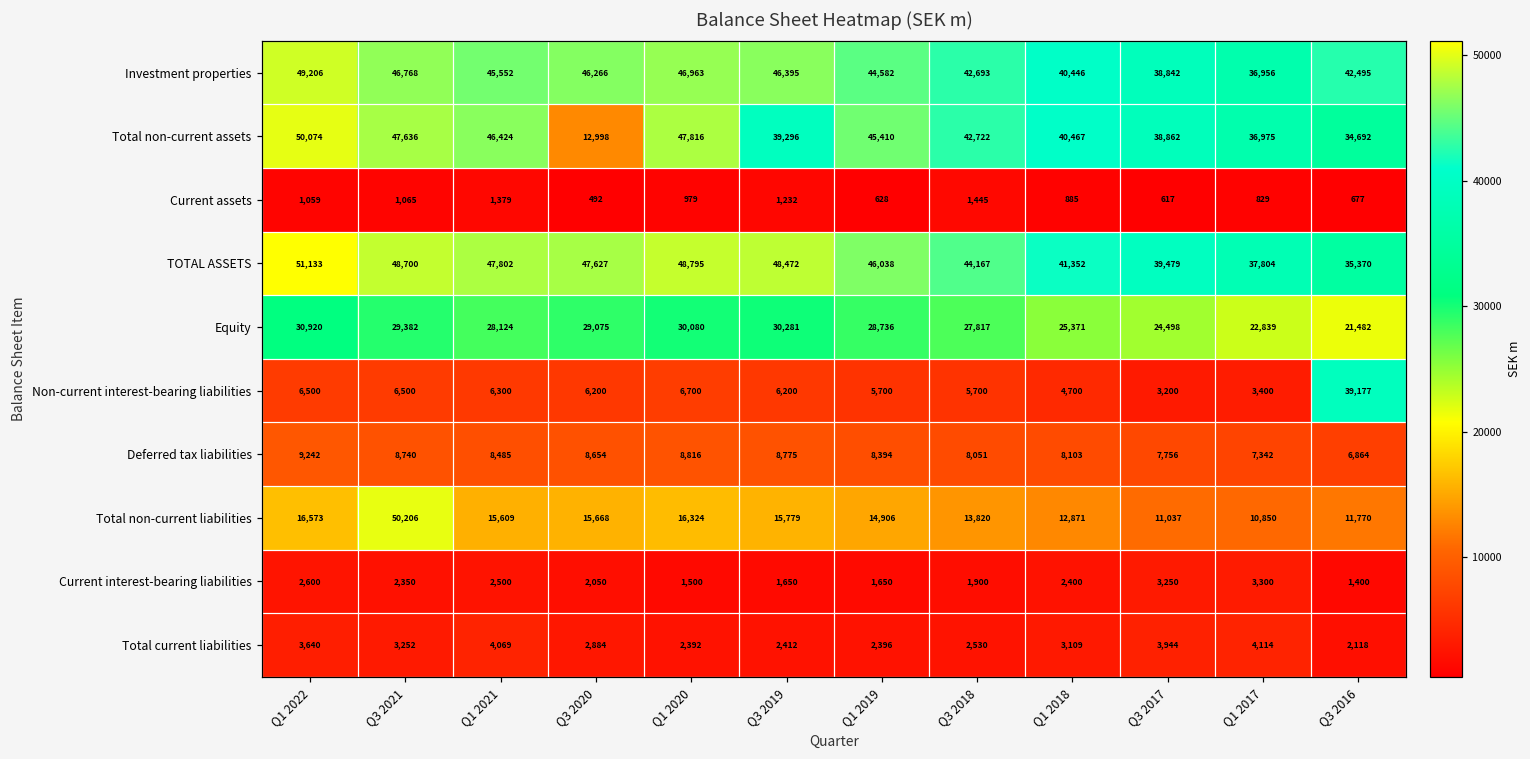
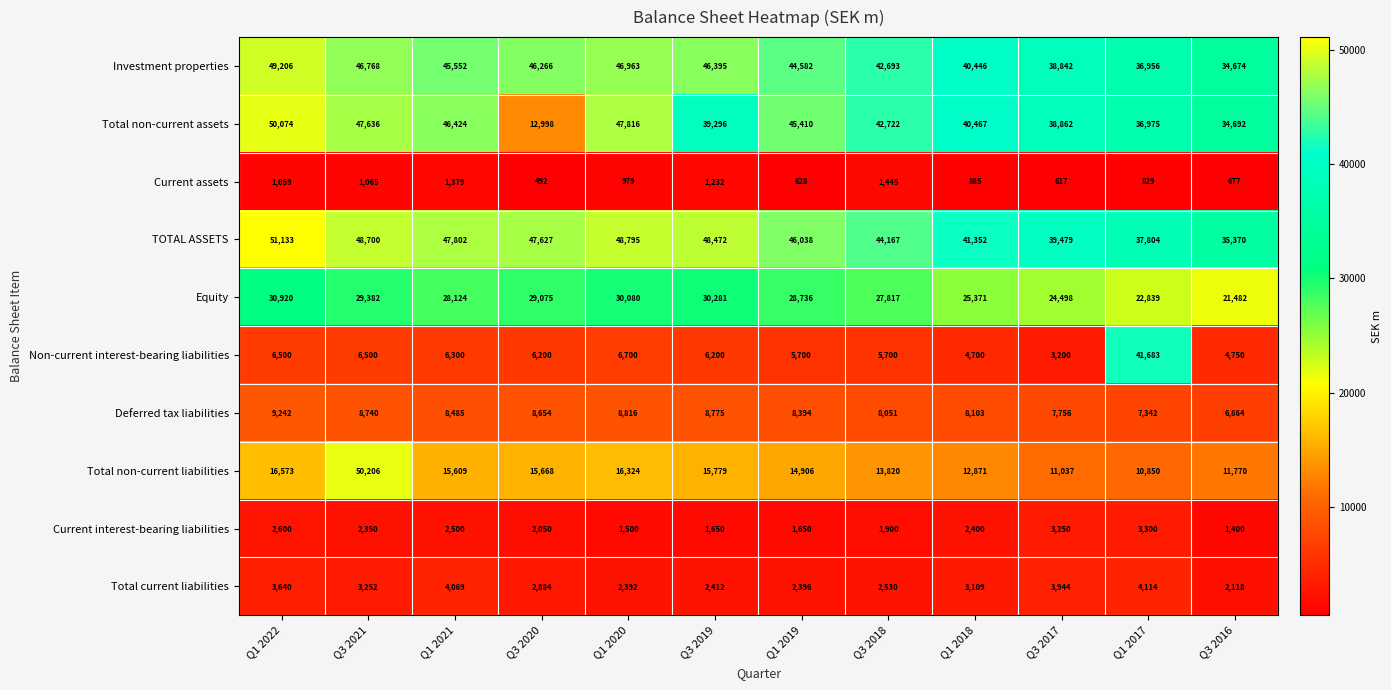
  {
    "Investment properties": {
      "Q1 2022": "49,206",
      "Q3 2021": "46,768",
      "Q1 2021": "45,552",
      "Q3 2020": "46,266",
      "Q1 2020": "46,963",
      "Q3 2019": "46,395",
      "Q1 2019": "44,582",
      "Q3 2018": "42,693",
      "Q1 2018": "40,446",
      "Q3 2017": "38,842",
      "Q1 2017": "36,956",
-     "Q3 2016": "42,495"
+     "Q3 2016": "34,674"
    },
    "Total non-current assets": {
      "Q1 2022": "50,074",
      "Q3 2021": "47,636",
      "Q1 2021": "46,424",
      "Q3 2020": "12,998",
      "Q1 2020": "47,816",
      "Q3 2019": "39,296",
      "Q1 2019": "45,410",
      "Q3 2018": "42,722",
      "Q1 2018": "40,467",
      "Q3 2017": "38,862",
      "Q1 2017": "36,975",
      "Q3 2016": "34,692"
    },
    "Current assets": {
      "Q1 2022": "1,059",
      "Q3 2021": "1,065",
      "Q1 2021": "1,379",
      "Q3 2020": "492",
      "Q1 2020": "979",
      "Q3 2019": "1,232",
      "Q1 2019": "628",
      "Q3 2018": "1,445",
      "Q1 2018": "885",
      "Q3 2017": "617",
      "Q1 2017": "829",
      "Q3 2016": "677"
    },
    "TOTAL ASSETS": {
      "Q1 2022": "51,133",
      "Q3 2021": "48,700",
      "Q1 2021": "47,802",
      "Q3 2020": "47,627",
      "Q1 2020": "48,795",
      "Q3 2019": "48,472",
      "Q1 2019": "46,038",
      "Q3 2018": "44,167",
      "Q1 2018": "41,352",
      "Q3 2017": "39,479",
      "Q1 2017": "37,804",
      "Q3 2016": "35,370"
    },
    "Equity": {
      "Q1 2022": "30,920",
      "Q3 2021": "29,382",
      "Q1 2021": "28,124",
      "Q3 2020": "29,075",
      "Q1 2020": "30,080",
      "Q3 2019": "30,281",
      "Q1 2019": "28,736",
      "Q3 2018": "27,817",
      "Q1 2018": "25,371",
      "Q3 2017": "24,498",
      "Q1 2017": "22,839",
      "Q3 2016": "21,482"
    },
    "Non-current interest-bearing liabilities": {
      "Q1 2022": "6,500",
      "Q3 2021": "6,500",
      "Q1 2021": "6,300",
      "Q3 2020": "6,200",
      "Q1 2020": "6,700",
      "Q3 2019": "6,200",
      "Q1 2019": "5,700",
      "Q3 2018": "5,700",
      "Q1 2018": "4,700",
      "Q3 2017": "3,200",
-     "Q1 2017": "3,400",
-     "Q3 2016": "39,177"
+     "Q1 2017": "41,683",
+     "Q3 2016": "4,750"
    },
    "Deferred tax liabilities": {
      "Q1 2022": "9,242",
      "Q3 2021": "8,740",
      "Q1 2021": "8,485",
      "Q3 2020": "8,654",
      "Q1 2020": "8,816",
      "Q3 2019": "8,775",
      "Q1 2019": "8,394",
      "Q3 2018": "8,051",
      "Q1 2018": "8,103",
      "Q3 2017": "7,756",
      "Q1 2017": "7,342",
      "Q3 2016": "6,864"
    },
    "Total non-current liabilities": {
      "Q1 2022": "16,573",
      "Q3 2021": "50,206",
      "Q1 2021": "15,609",
      "Q3 2020": "15,668",
      "Q1 2020": "16,324",
      "Q3 2019": "15,779",
      "Q1 2019": "14,906",
      "Q3 2018": "13,820",
      "Q1 2018": "12,871",
      "Q3 2017": "11,037",
      "Q1 2017": "10,850",
      "Q3 2016": "11,770"
    },
    "Current interest-bearing liabilities": {
      "Q1 2022": "2,600",
      "Q3 2021": "2,350",
      "Q1 2021": "2,500",
      "Q3 2020": "2,050",
      "Q1 2020": "1,500",
      "Q3 2019": "1,650",
      "Q1 2019": "1,650",
      "Q3 2018": "1,900",
      "Q1 2018": "2,400",
      "Q3 2017": "3,250",
      "Q1 2017": "3,300",
      "Q3 2016": "1,400"
    },
    "Total current liabilities": {
      "Q1 2022": "3,640",
      "Q3 2021": "3,252",
      "Q1 2021": "4,069",
      "Q3 2020": "2,884",
      "Q1 2020": "2,392",
      "Q3 2019": "2,412",
      "Q1 2019": "2,396",
      "Q3 2018": "2,530",
      "Q1 2018": "3,109",
      "Q3 2017": "3,944",
      "Q1 2017": "4,114",
      "Q3 2016": "2,118"
    }
  }
